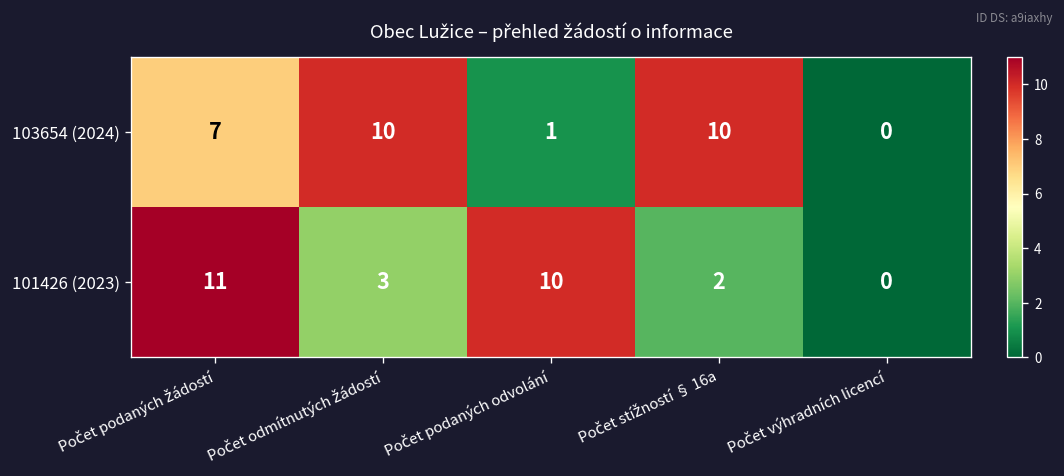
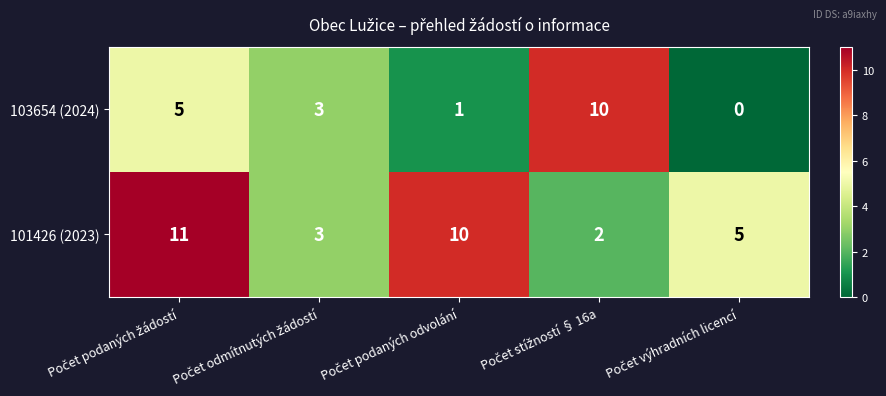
  {
    "103654 (2024)": {
-     "Počet podaných žádostí": 7,
-     "Počet odmítnutých žádostí": 10,
+     "Počet podaných žádostí": 5,
+     "Počet odmítnutých žádostí": 3,
      "Počet podaných odvolání": 1,
      "Počet stížností § 16a": 10,
      "Počet výhradních licencí": 0
    },
    "101426 (2023)": {
      "Počet podaných žádostí": 11,
      "Počet odmítnutých žádostí": 3,
      "Počet podaných odvolání": 10,
      "Počet stížností § 16a": 2,
-     "Počet výhradních licencí": 0
+     "Počet výhradních licencí": 5
    }
  }
